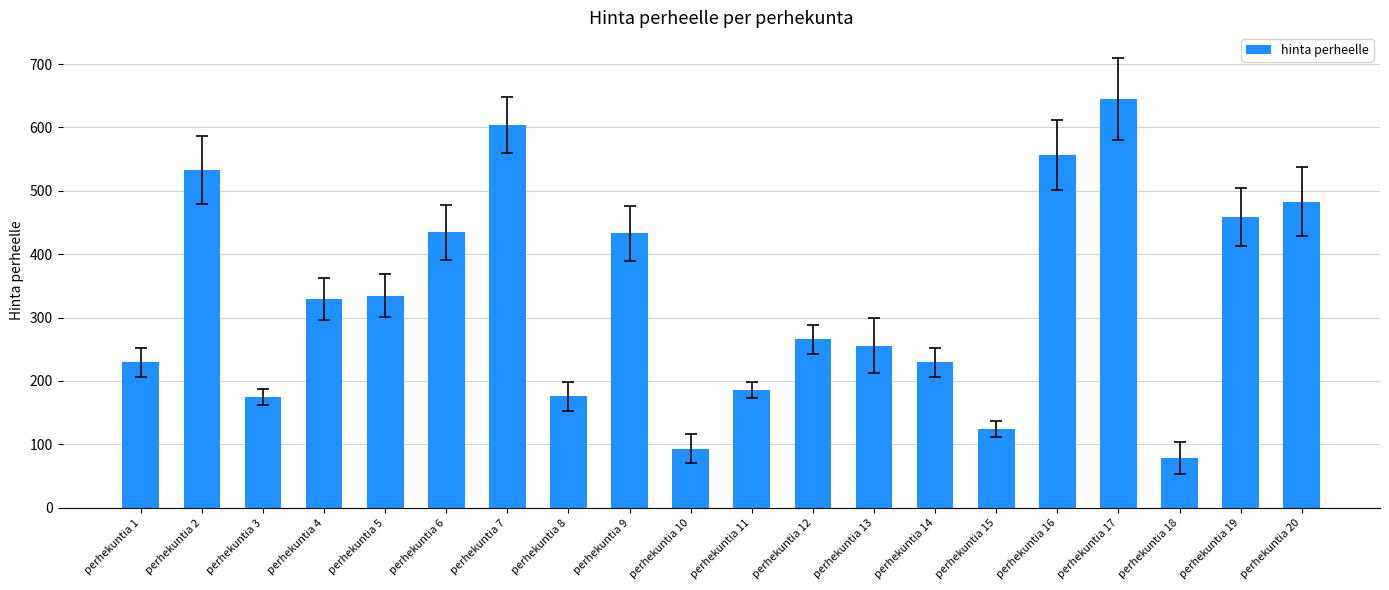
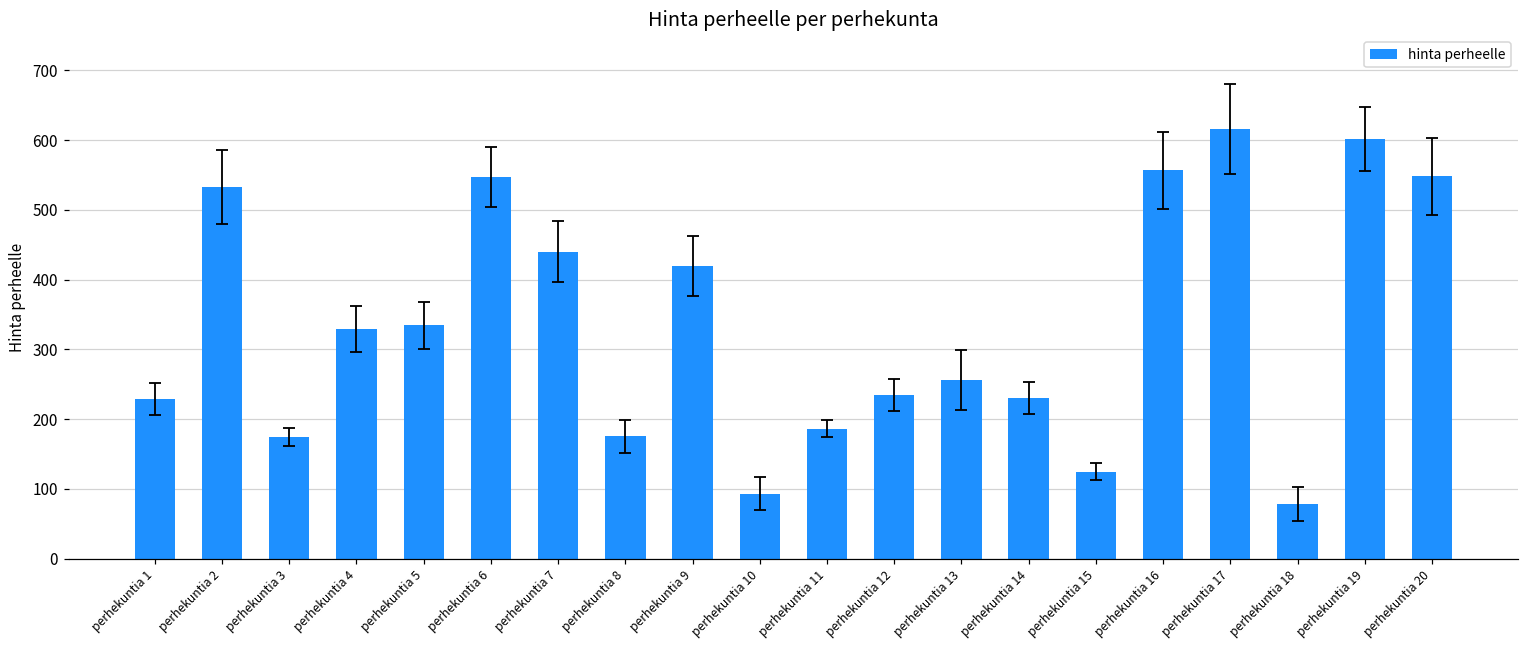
  {
    "hinta perheelle": {
      "perhekuntia 1": 230,
      "perhekuntia 2": 530,
      "perhekuntia 3": 170,
      "perhekuntia 4": 330,
      "perhekuntia 5": 330,
-     "perhekuntia 6": 430,
-     "perhekuntia 7": 600,
+     "perhekuntia 6": 550,
+     "perhekuntia 7": 440,
      "perhekuntia 8": 180,
-     "perhekuntia 9": 430,
+     "perhekuntia 9": 420,
      "perhekuntia 10": 90,
      "perhekuntia 11": 190,
-     "perhekuntia 12": 270,
+     "perhekuntia 12": 230,
      "perhekuntia 13": 260,
      "perhekuntia 14": 230,
      "perhekuntia 15": 120,
      "perhekuntia 16": 560,
-     "perhekuntia 17": 650,
+     "perhekuntia 17": 620,
      "perhekuntia 18": 80,
-     "perhekuntia 19": 460,
-     "perhekuntia 20": 480
+     "perhekuntia 19": 600,
+     "perhekuntia 20": 550
    }
  }
